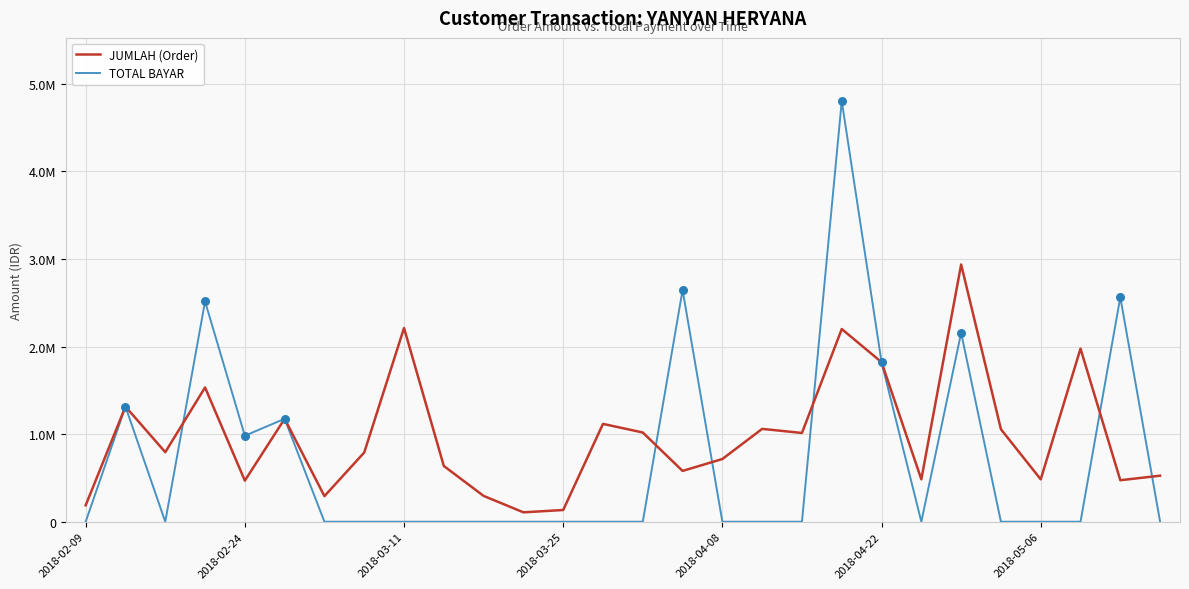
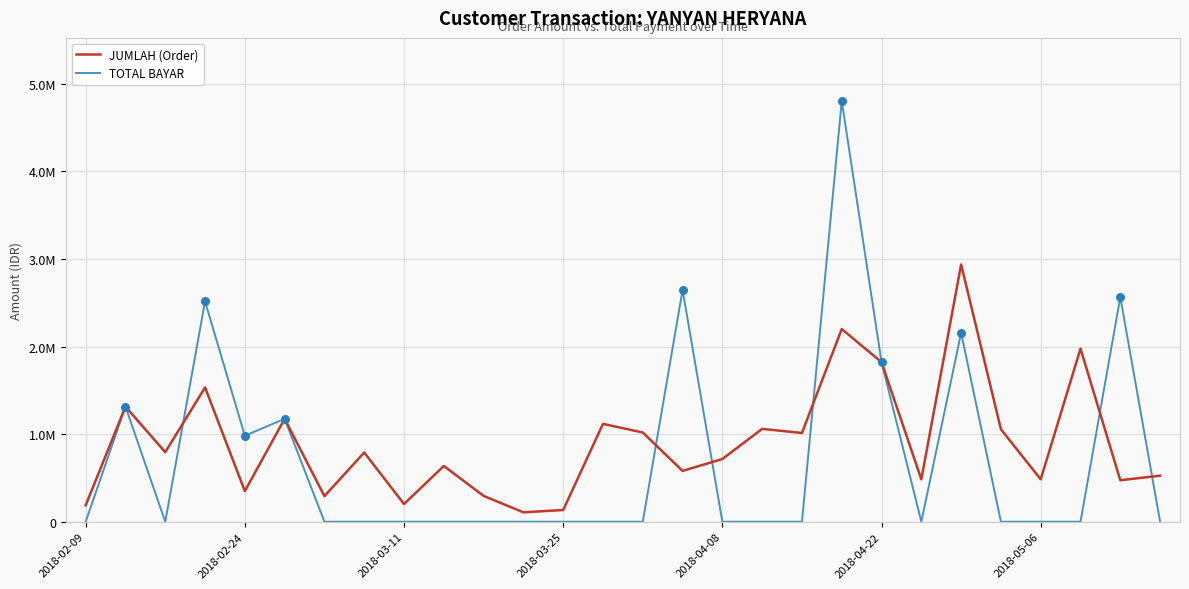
  {
    "JUMLAH (Order)": {
      "2018-02-09": 200000,
-     "2018-02-24": 500000,
-     "2018-03-11": 2200000,
+     "2018-02-24": 300000,
+     "2018-03-11": 200000,
      "2018-03-25": 100000,
      "2018-04-08": 700000,
      "2018-05-06": 500000
    }
  }
